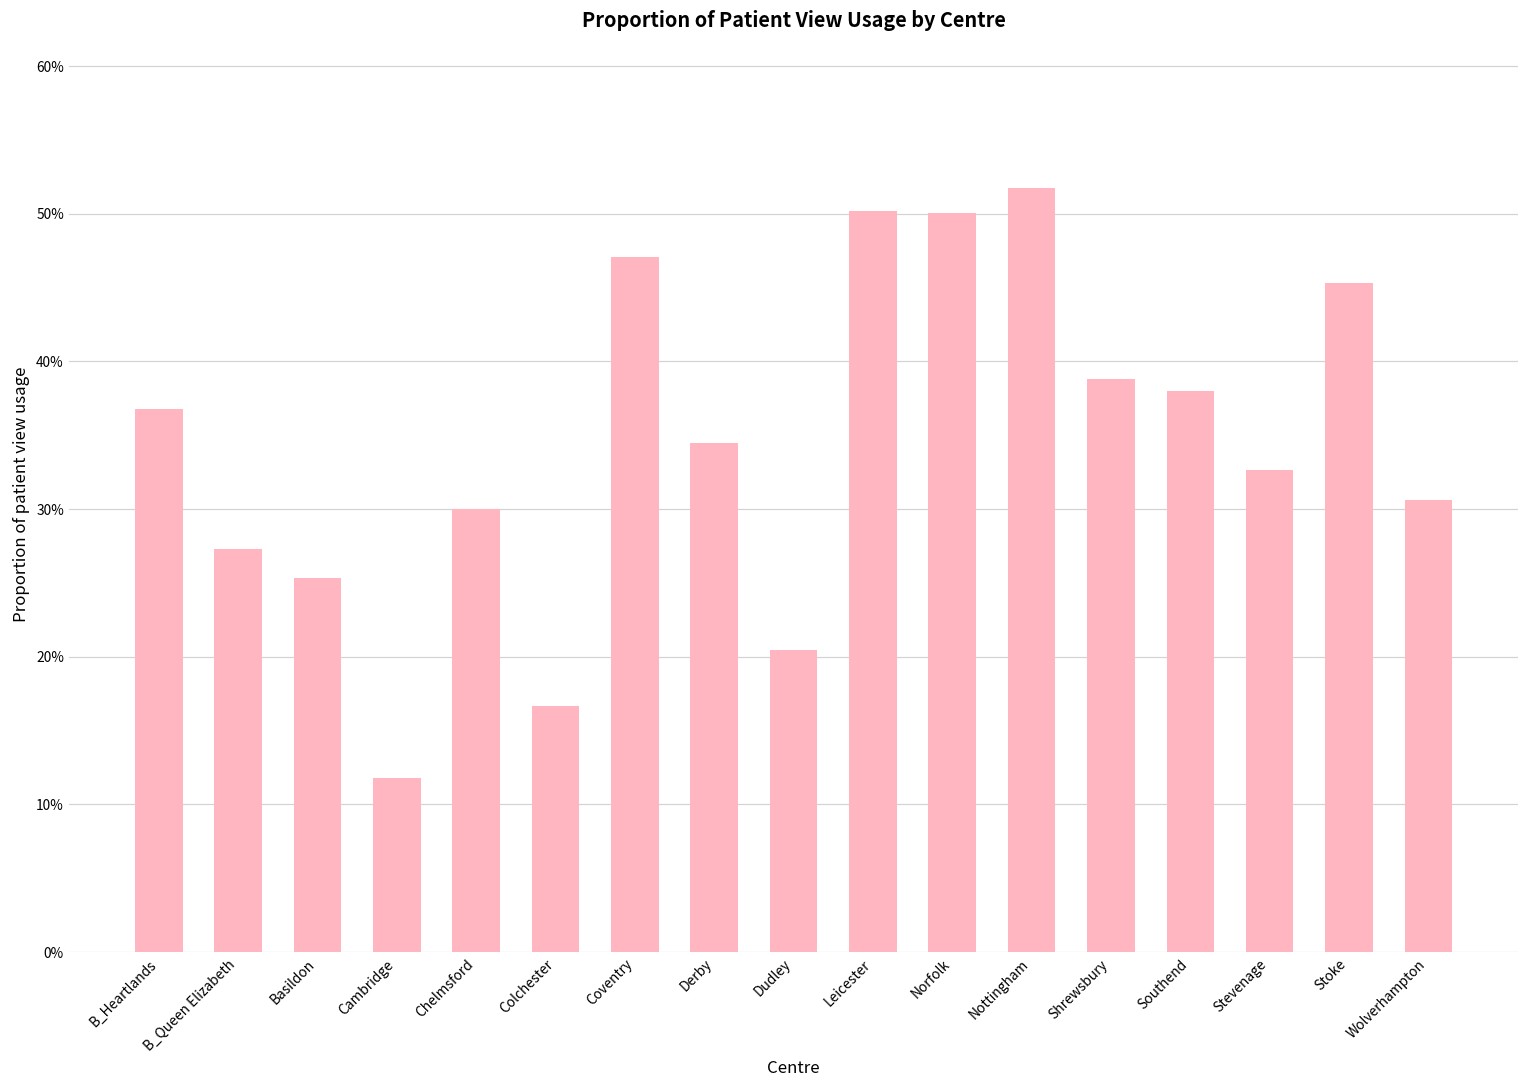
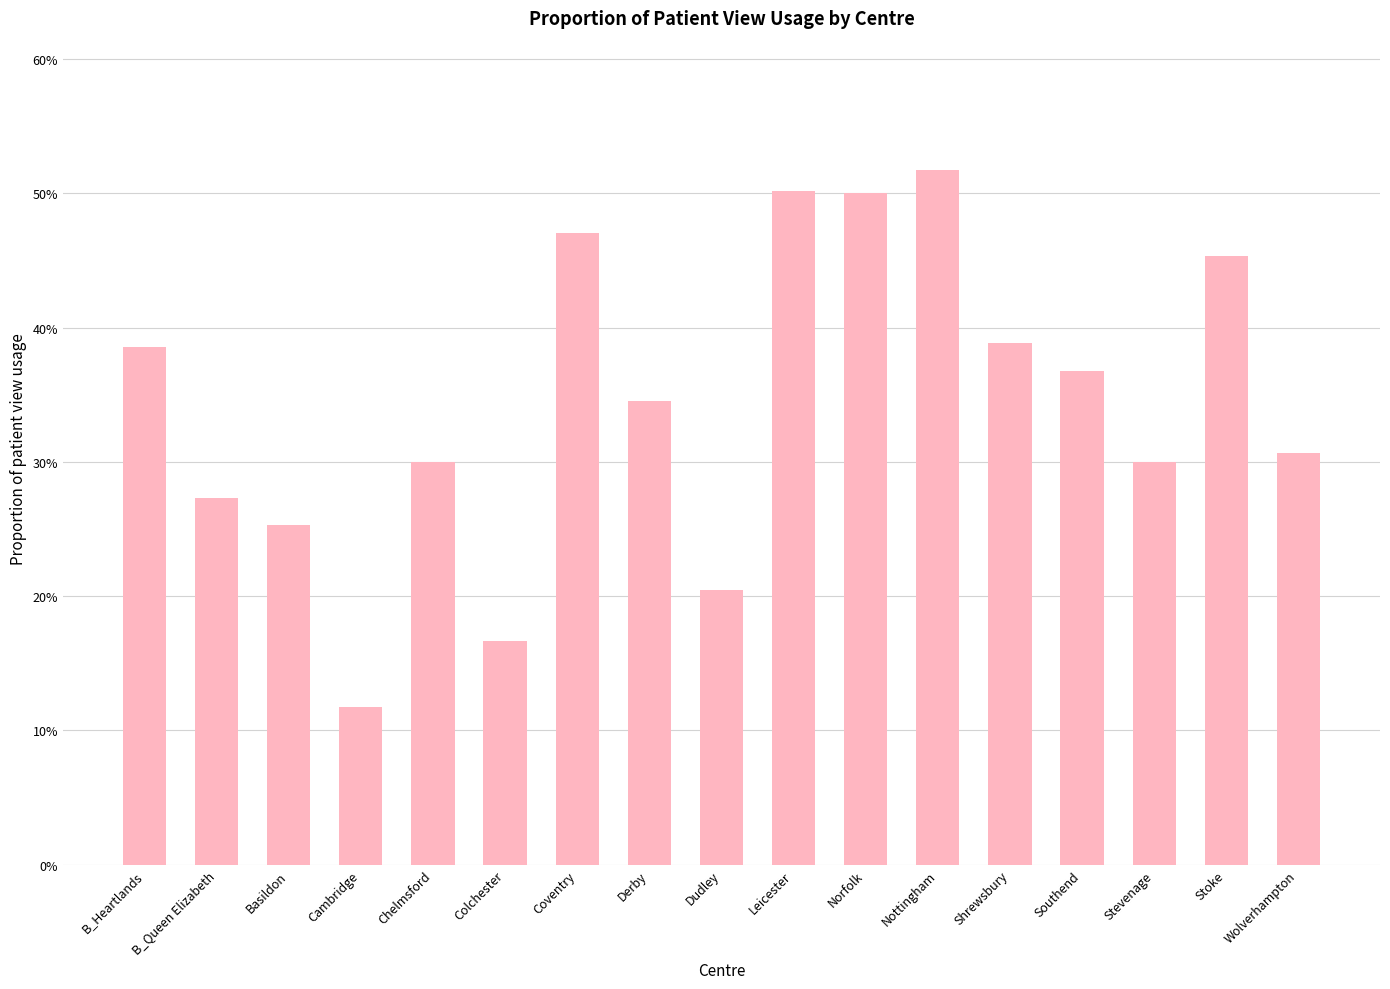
  {
-   "B_Heartlands": "36.8%",
+   "B_Heartlands": "38.6%",
    "B_Queen Elizabeth": "27.3%",
    "Basildon": "25.3%",
    "Cambridge": "11.8%",
    "Chelmsford": "30.0%",
    "Colchester": "16.7%",
    "Coventry": "47.0%",
    "Derby": "34.5%",
    "Dudley": "20.5%",
    "Leicester": "50.2%",
    "Norfolk": "50.0%",
    "Nottingham": "51.7%",
    "Shrewsbury": "38.8%",
-   "Southend": "38.0%",
-   "Stevenage": "32.7%",
+   "Southend": "36.8%",
+   "Stevenage": "30.0%",
    "Stoke": "45.3%",
    "Wolverhampton": "30.6%"
  }
